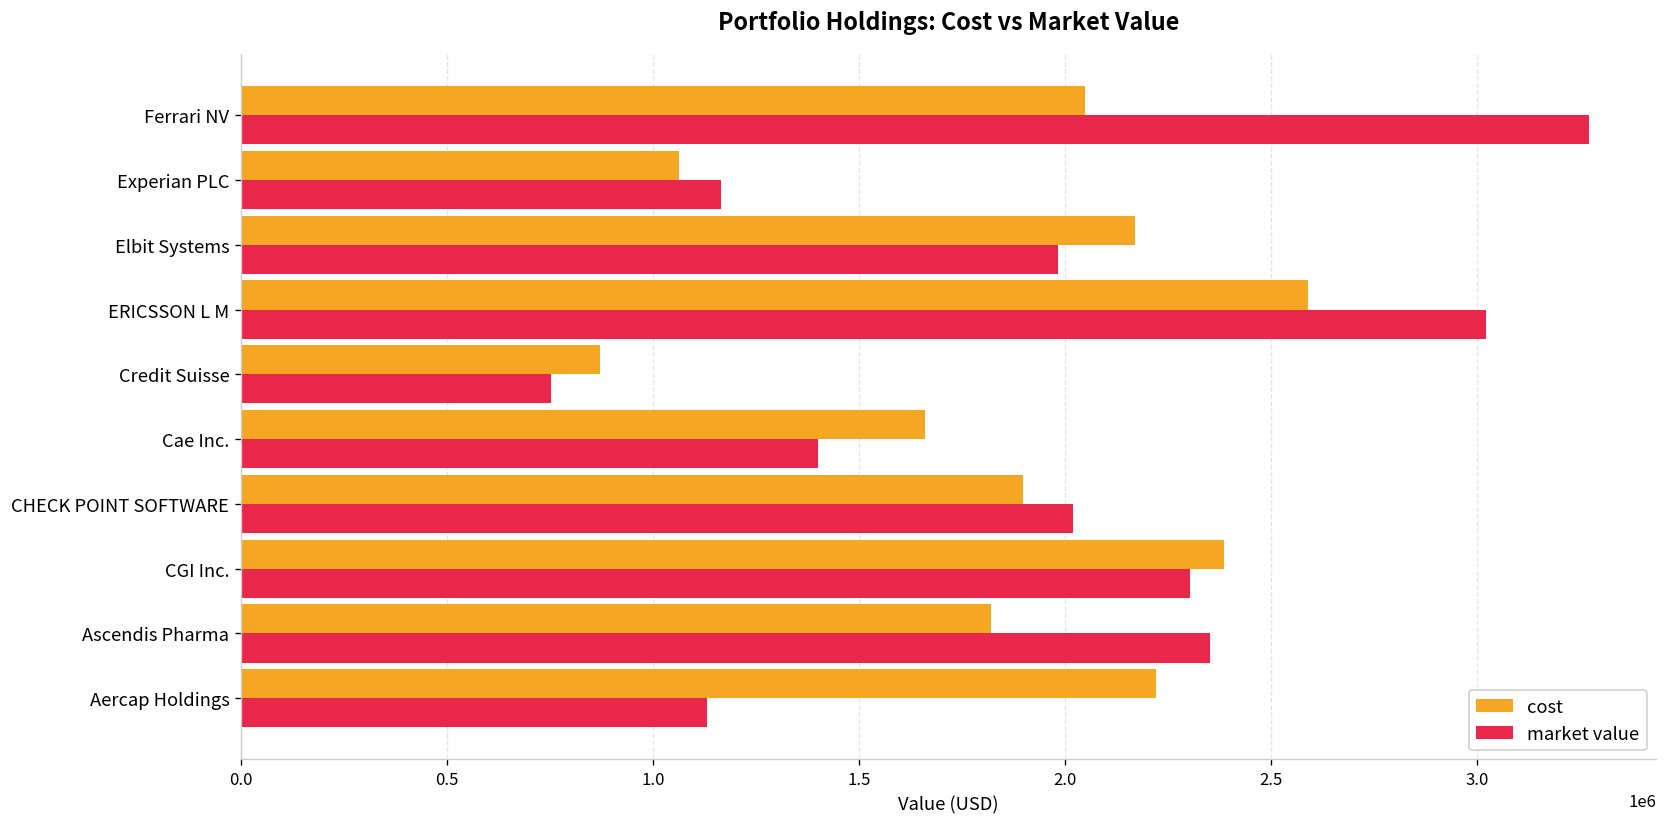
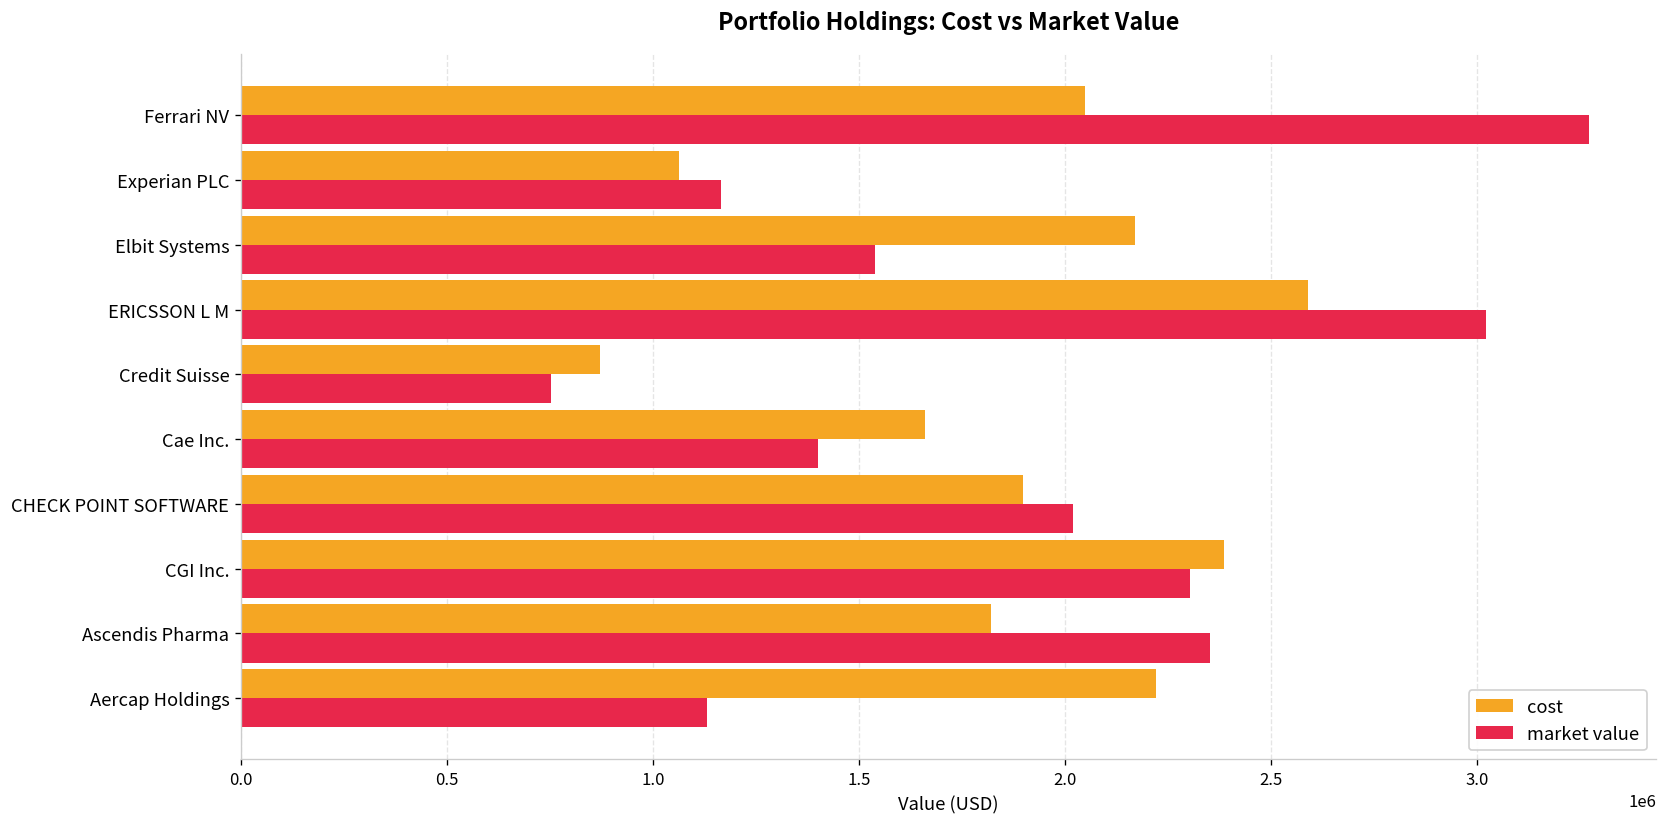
  {
    "cost": {
      "Ferrari NV": 2050000,
      "Experian PLC": 1060000,
      "Elbit Systems": 2170000,
      "ERICSSON L M": 2590000,
      "Credit Suisse": 870000,
      "Cae Inc.": 1660000,
      "CHECK POINT SOFTWARE": 1900000,
      "CGI Inc.": 2390000,
      "Ascendis Pharma": 1820000,
      "Aercap Holdings": 2220000
    },
    "market value": {
      "Ferrari NV": 3270000,
      "Experian PLC": 1170000,
-     "Elbit Systems": 1980000,
+     "Elbit Systems": 1540000,
      "ERICSSON L M": 3020000,
      "Credit Suisse": 750000,
      "Cae Inc.": 1400000,
      "CHECK POINT SOFTWARE": 2020000,
      "CGI Inc.": 2300000,
      "Ascendis Pharma": 2350000,
      "Aercap Holdings": 1130000
    }
  }
